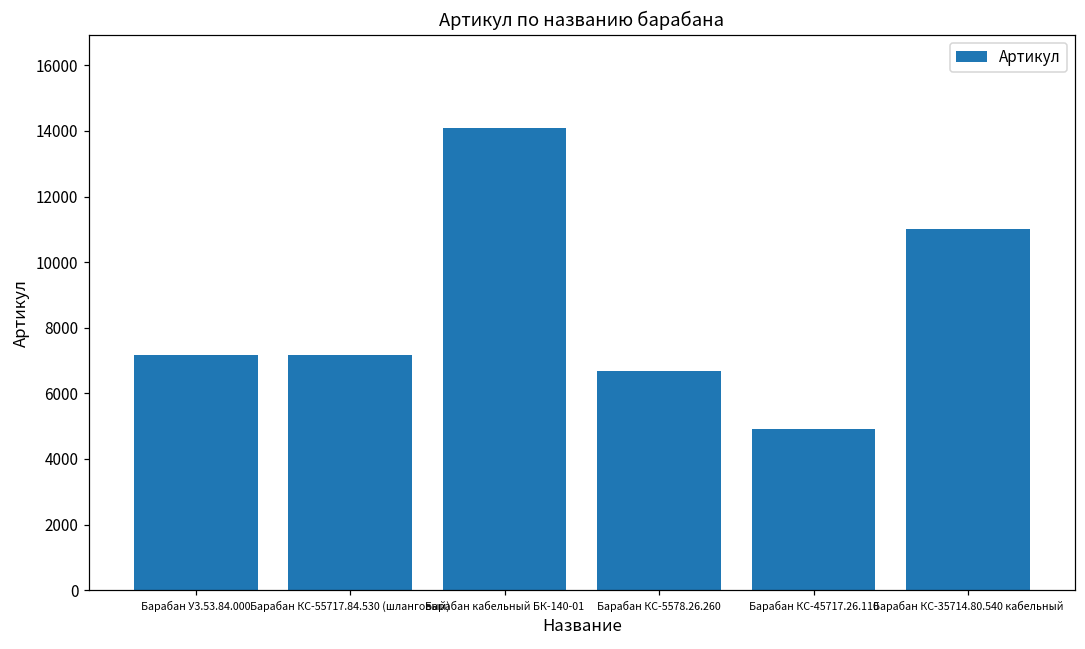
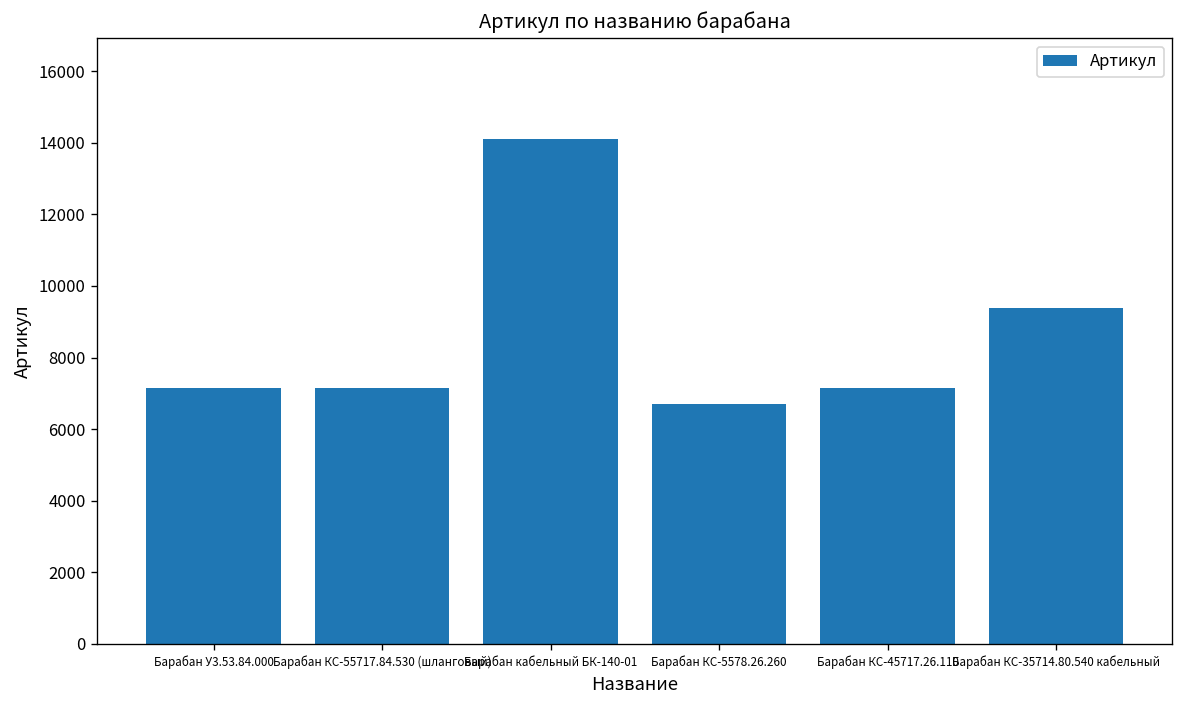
  {
    "Барабан У3.53.84.000": 7200,
    "Барабан КС-55717.84.530 (шланговый)": 7200,
    "Барабан КС-5578.26.260": 6700,
-   "Барабан КС-45717.26.110": 4900,
-   "Барабан КС-35714.80.540 кабельный": 11000
+   "Барабан КС-45717.26.110": 7200,
+   "Барабан КС-35714.80.540 кабельный": 9400
  }
